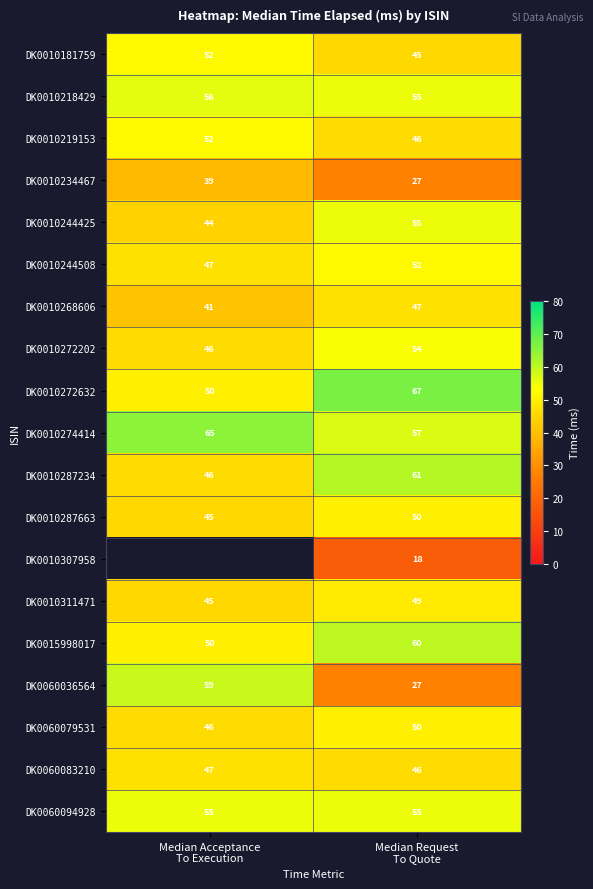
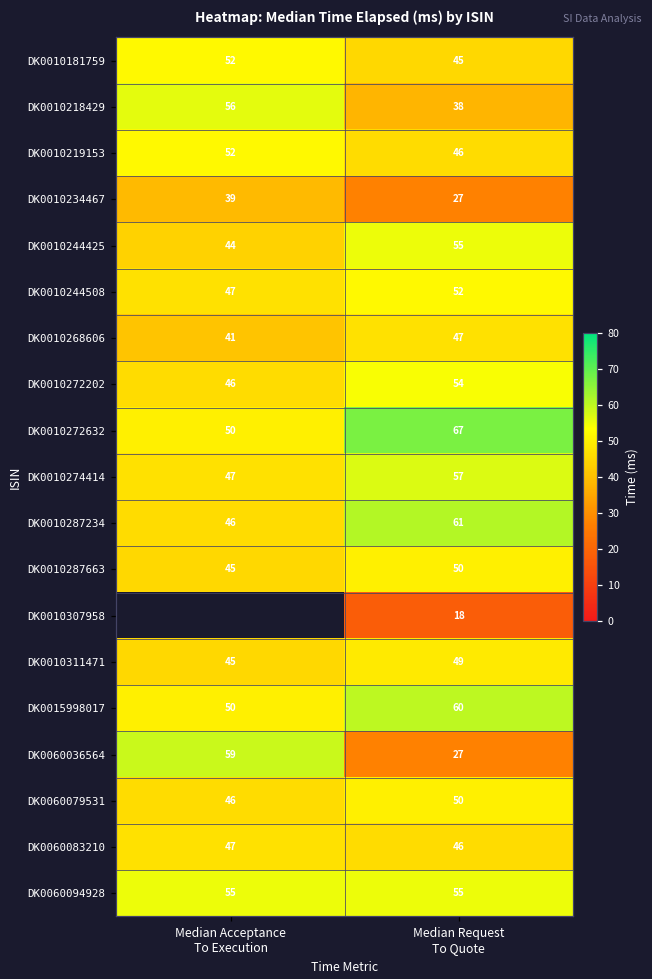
  {
    "DK0010181759": {
      "Median Acceptance To Execution": 52,
      "Median Request To Quote": 45
    },
    "DK0010218429": {
      "Median Acceptance To Execution": 56,
-     "Median Request To Quote": 55
+     "Median Request To Quote": 38
    },
    "DK0010219153": {
      "Median Acceptance To Execution": 52,
      "Median Request To Quote": 46
    },
    "DK0010234467": {
      "Median Acceptance To Execution": 39,
      "Median Request To Quote": 27
    },
    "DK0010244425": {
      "Median Acceptance To Execution": 44,
      "Median Request To Quote": 55
    },
    "DK0010244508": {
      "Median Acceptance To Execution": 47,
      "Median Request To Quote": 52
    },
    "DK0010268606": {
      "Median Acceptance To Execution": 41,
      "Median Request To Quote": 47
    },
    "DK0010272202": {
      "Median Acceptance To Execution": 46,
      "Median Request To Quote": 54
    },
    "DK0010272632": {
      "Median Acceptance To Execution": 50,
      "Median Request To Quote": 67
    },
    "DK0010274414": {
-     "Median Acceptance To Execution": 65,
+     "Median Acceptance To Execution": 47,
      "Median Request To Quote": 57
    },
    "DK0010287234": {
      "Median Acceptance To Execution": 46,
      "Median Request To Quote": 61
    },
    "DK0010287663": {
      "Median Acceptance To Execution": 45,
      "Median Request To Quote": 50
    },
    "DK0010307958": {
      "Median Request To Quote": 18
    },
    "DK0010311471": {
      "Median Acceptance To Execution": 45,
      "Median Request To Quote": 49
    },
    "DK0015998017": {
      "Median Acceptance To Execution": 50,
      "Median Request To Quote": 60
    },
    "DK0060036564": {
      "Median Acceptance To Execution": 59,
      "Median Request To Quote": 27
    },
    "DK0060079531": {
      "Median Acceptance To Execution": 46,
      "Median Request To Quote": 50
    },
    "DK0060083210": {
      "Median Acceptance To Execution": 47,
      "Median Request To Quote": 46
    },
    "DK0060094928": {
      "Median Acceptance To Execution": 55,
      "Median Request To Quote": 55
    }
  }
